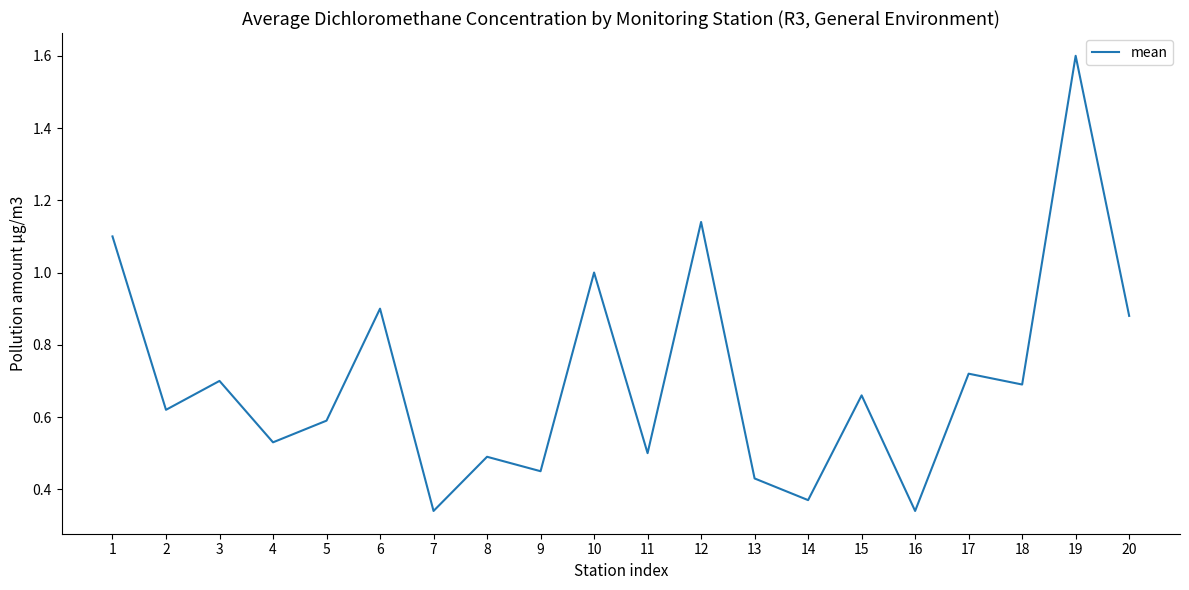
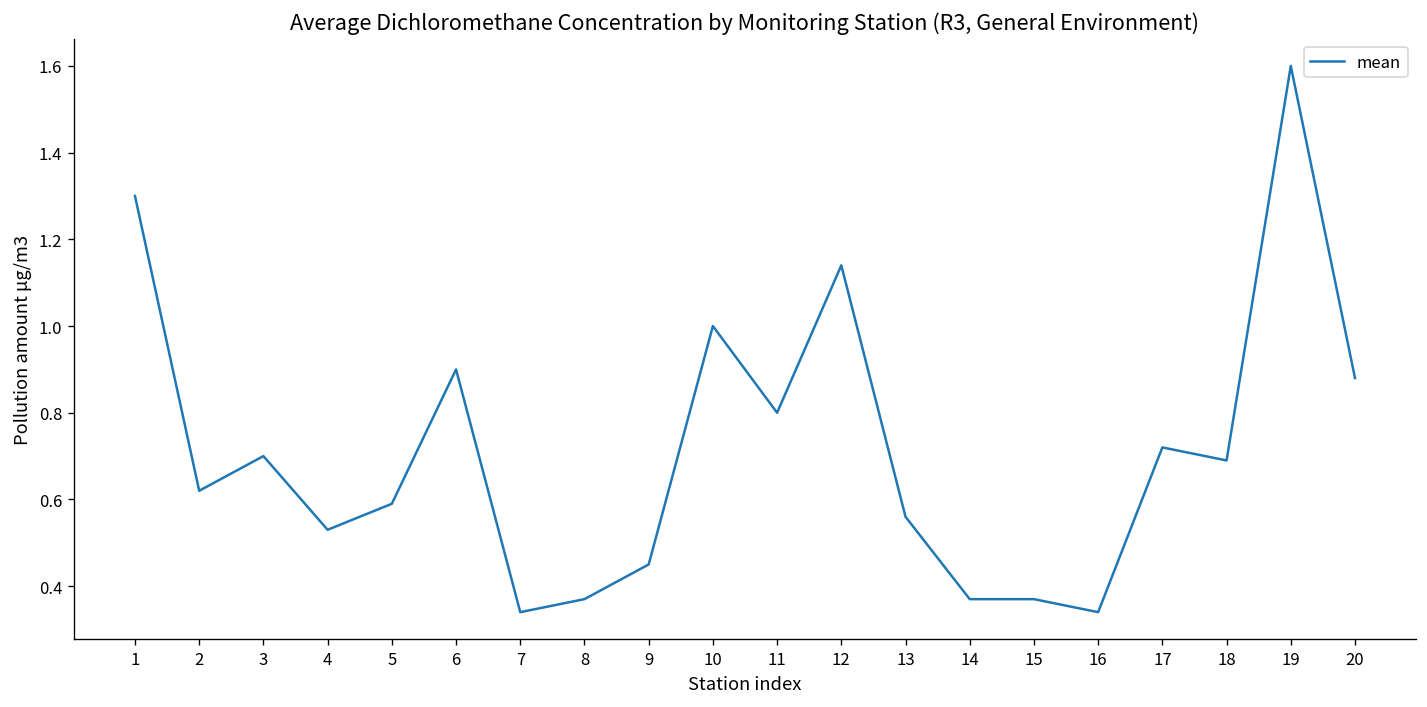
  {
-   "1": 1.1,
+   "1": 1.3,
    "2": 0.62,
    "3": 0.70,
    "4": 0.53,
    "5": 0.59,
    "6": 0.90,
    "7": 0.34,
-   "8": 0.49,
+   "8": 0.37,
    "9": 0.45,
    "10": 1.00,
-   "11": 0.5,
+   "11": 0.8,
    "12": 1.14,
-   "13": 0.43,
+   "13": 0.56,
    "14": 0.37,
-   "15": 0.66,
+   "15": 0.37,
    "16": 0.34,
    "17": 0.72,
    "18": 0.69,
    "19": 1.60,
    "20": 0.88
  }
